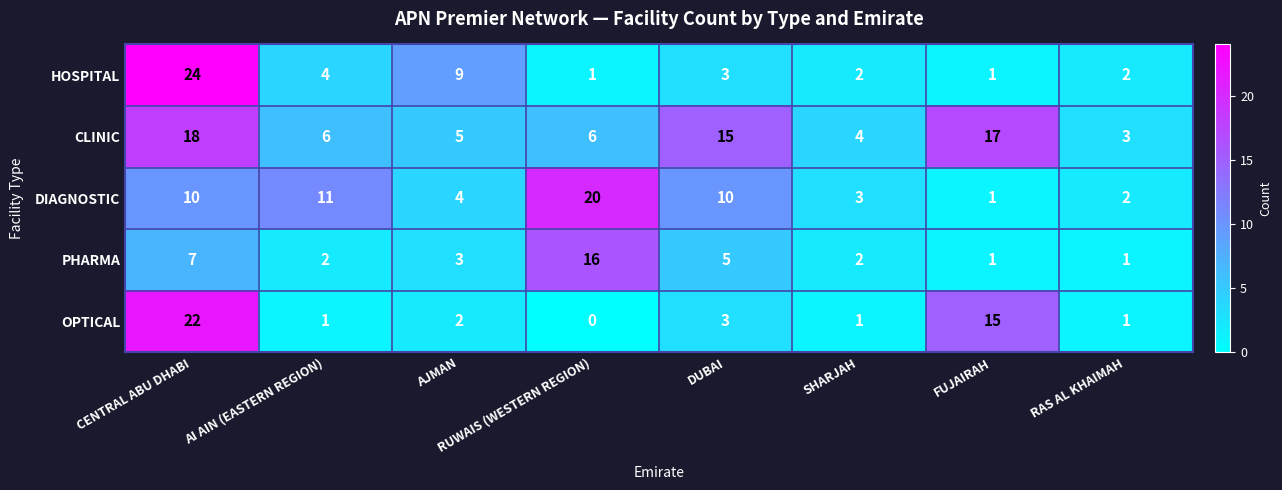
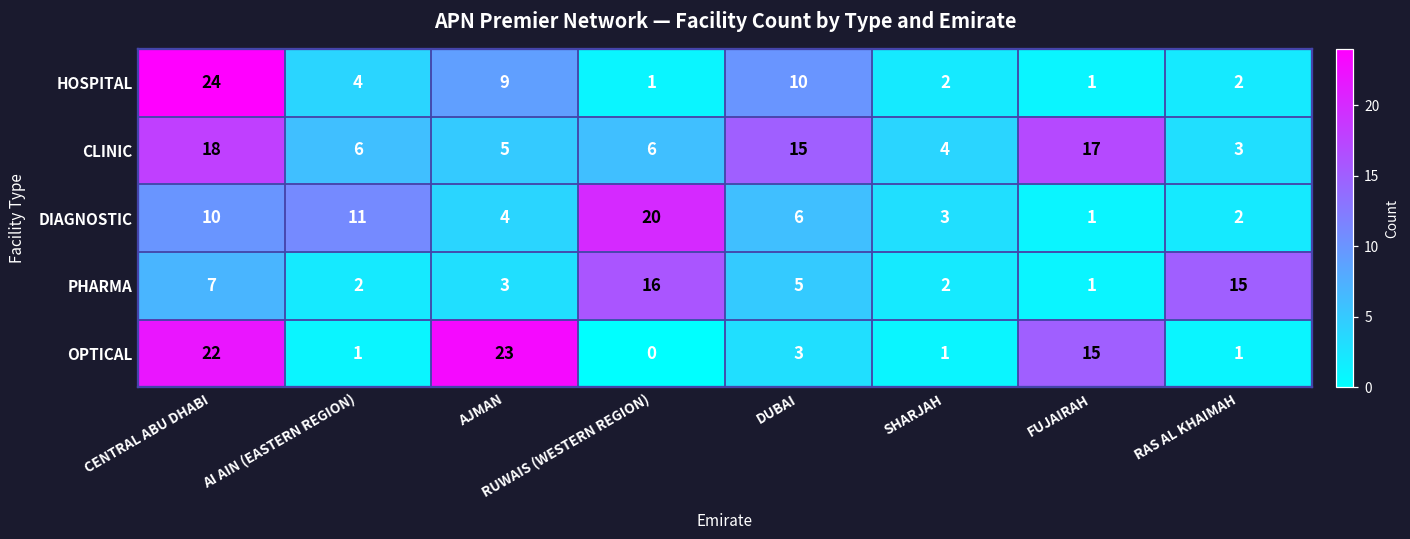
  {
    "HOSPITAL": {
      "CENTRAL ABU DHABI": 24,
      "AI AIN (EASTERN REGION)": 4,
      "AJMAN": 9,
      "RUWAIS (WESTERN REGION)": 1,
-     "DUBAI": 3,
+     "DUBAI": 10,
      "SHARJAH": 2,
      "FUJAIRAH": 1,
      "RAS AL KHAIMAH": 2
    },
    "CLINIC": {
      "CENTRAL ABU DHABI": 18,
      "AI AIN (EASTERN REGION)": 6,
      "AJMAN": 5,
      "RUWAIS (WESTERN REGION)": 6,
      "DUBAI": 15,
      "SHARJAH": 4,
      "FUJAIRAH": 17,
      "RAS AL KHAIMAH": 3
    },
    "DIAGNOSTIC": {
      "CENTRAL ABU DHABI": 10,
      "AI AIN (EASTERN REGION)": 11,
      "AJMAN": 4,
      "RUWAIS (WESTERN REGION)": 20,
-     "DUBAI": 10,
+     "DUBAI": 6,
      "SHARJAH": 3,
      "FUJAIRAH": 1,
      "RAS AL KHAIMAH": 2
    },
    "PHARMA": {
      "CENTRAL ABU DHABI": 7,
      "AI AIN (EASTERN REGION)": 2,
      "AJMAN": 3,
      "RUWAIS (WESTERN REGION)": 16,
      "DUBAI": 5,
      "SHARJAH": 2,
      "FUJAIRAH": 1,
-     "RAS AL KHAIMAH": 1
+     "RAS AL KHAIMAH": 15
    },
    "OPTICAL": {
      "CENTRAL ABU DHABI": 22,
      "AI AIN (EASTERN REGION)": 1,
-     "AJMAN": 2,
+     "AJMAN": 23,
      "RUWAIS (WESTERN REGION)": 0,
      "DUBAI": 3,
      "SHARJAH": 1,
      "FUJAIRAH": 15,
      "RAS AL KHAIMAH": 1
    }
  }
